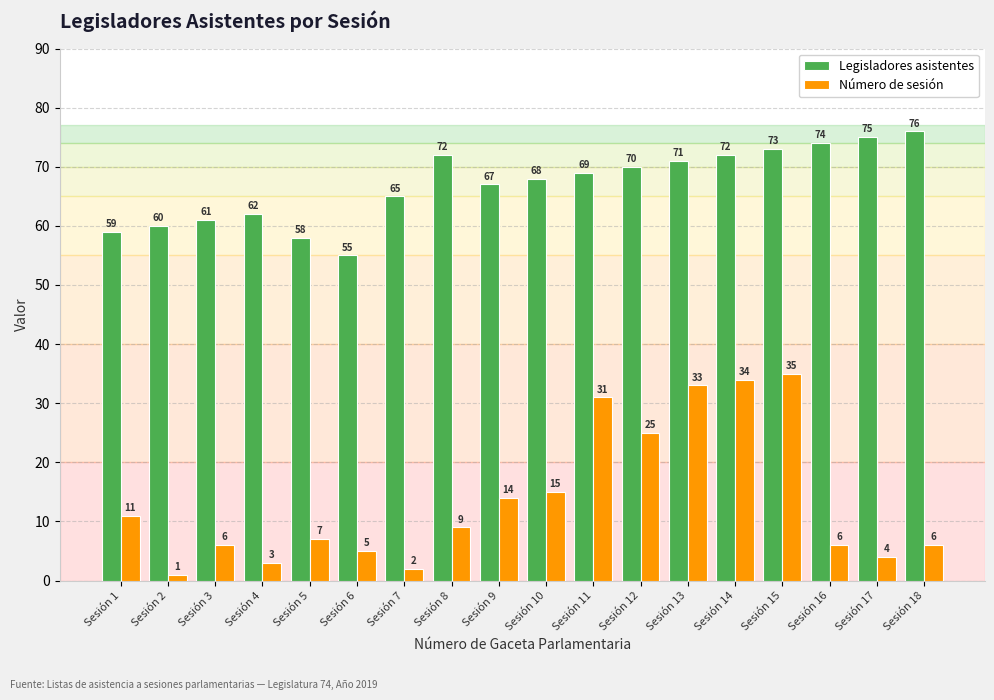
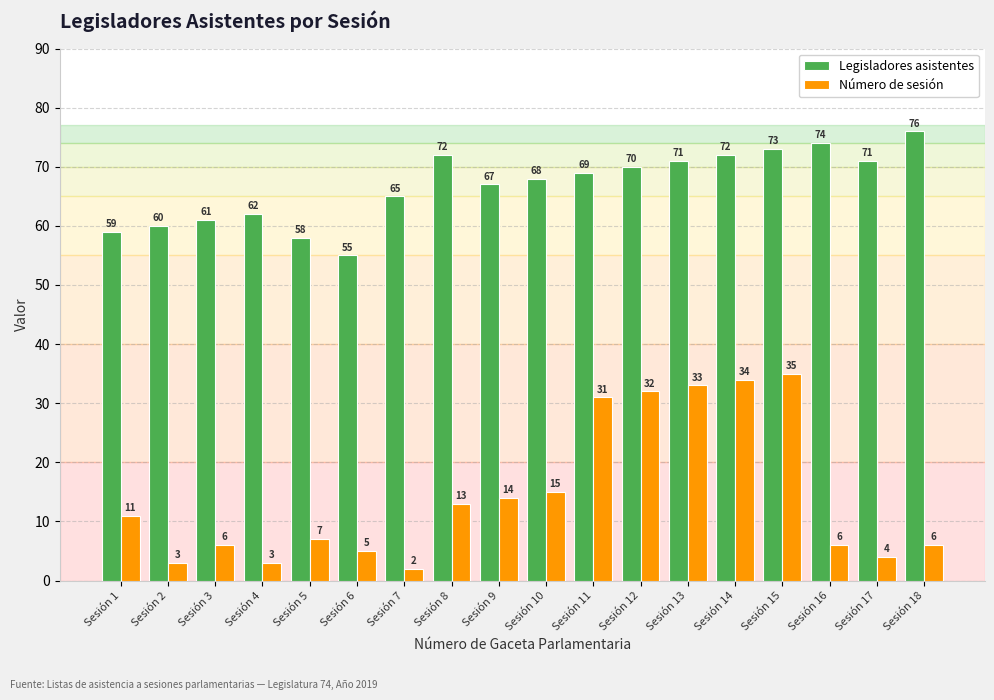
  {
    "Legisladores asistentes": {
      "Sesión 1": 59,
      "Sesión 2": 60,
      "Sesión 3": 61,
      "Sesión 4": 62,
      "Sesión 5": 58,
      "Sesión 6": 55,
      "Sesión 7": 65,
      "Sesión 8": 72,
      "Sesión 9": 67,
      "Sesión 10": 68,
      "Sesión 11": 69,
      "Sesión 12": 70,
      "Sesión 13": 71,
      "Sesión 14": 72,
      "Sesión 15": 73,
      "Sesión 16": 74,
-     "Sesión 17": 75,
+     "Sesión 17": 71,
      "Sesión 18": 76
    },
    "Número de sesión": {
      "Sesión 1": 11,
-     "Sesión 2": 1,
+     "Sesión 2": 3,
      "Sesión 3": 6,
      "Sesión 4": 3,
      "Sesión 5": 7,
      "Sesión 6": 5,
      "Sesión 7": 2,
-     "Sesión 8": 9,
+     "Sesión 8": 13,
      "Sesión 9": 14,
      "Sesión 10": 15,
      "Sesión 11": 31,
-     "Sesión 12": 25,
+     "Sesión 12": 32,
      "Sesión 13": 33,
      "Sesión 14": 34,
      "Sesión 15": 35,
      "Sesión 16": 6,
      "Sesión 17": 4,
      "Sesión 18": 6
    }
  }
